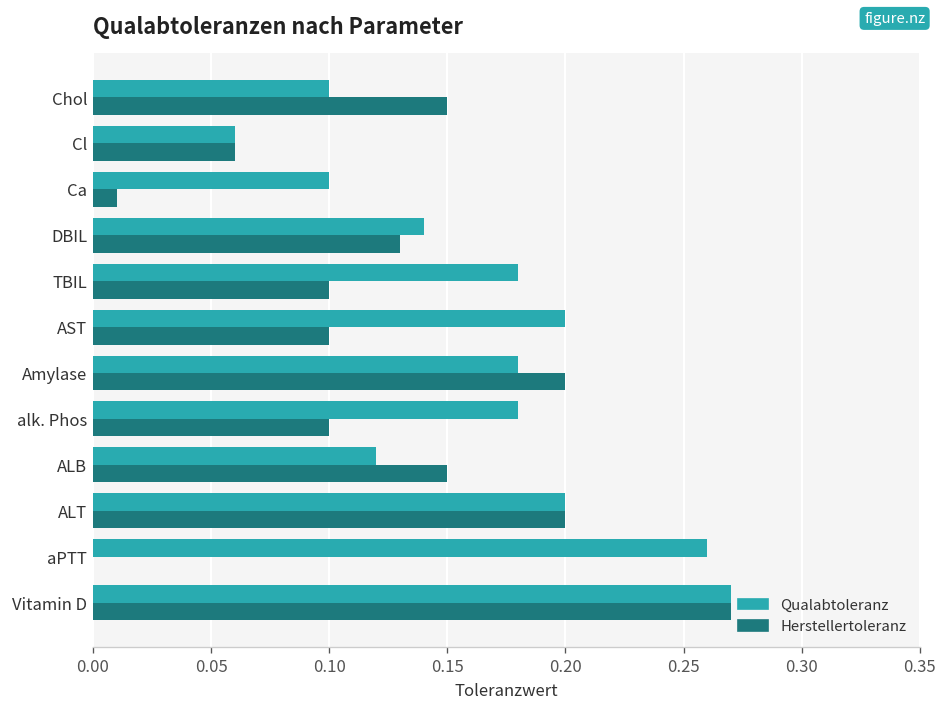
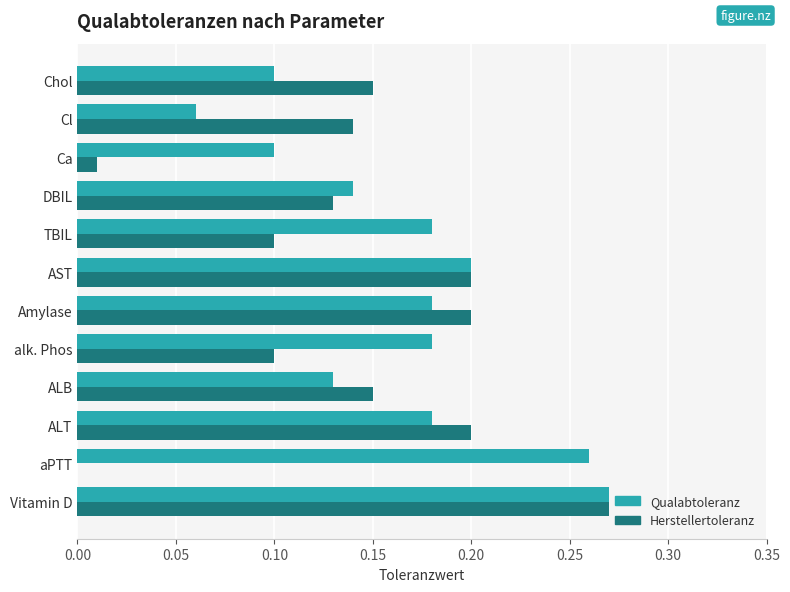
  {
    "Qualabtoleranz": {
      "Chol": 0.10,
      "Cl": 0.06,
      "Ca": 0.10,
      "DBIL": 0.14,
      "TBIL": 0.18,
      "AST": 0.20,
      "Amylase": 0.18,
      "alk. Phos": 0.18,
-     "ALB": 0.12,
-     "ALT": 0.20,
+     "ALB": 0.13,
+     "ALT": 0.18,
      "aPTT": 0.26,
      "Vitamin D": 0.27
    },
    "Herstellertoleranz": {
      "Chol": 0.15,
-     "Cl": 0.06,
+     "Cl": 0.14,
      "Ca": 0.01,
      "DBIL": 0.13,
      "TBIL": 0.10,
-     "AST": 0.1,
+     "AST": 0.2,
      "Amylase": 0.20,
      "alk. Phos": 0.10,
      "ALB": 0.15,
      "ALT": 0.20,
      "aPTT": 0.00,
      "Vitamin D": 0.27
    }
  }
